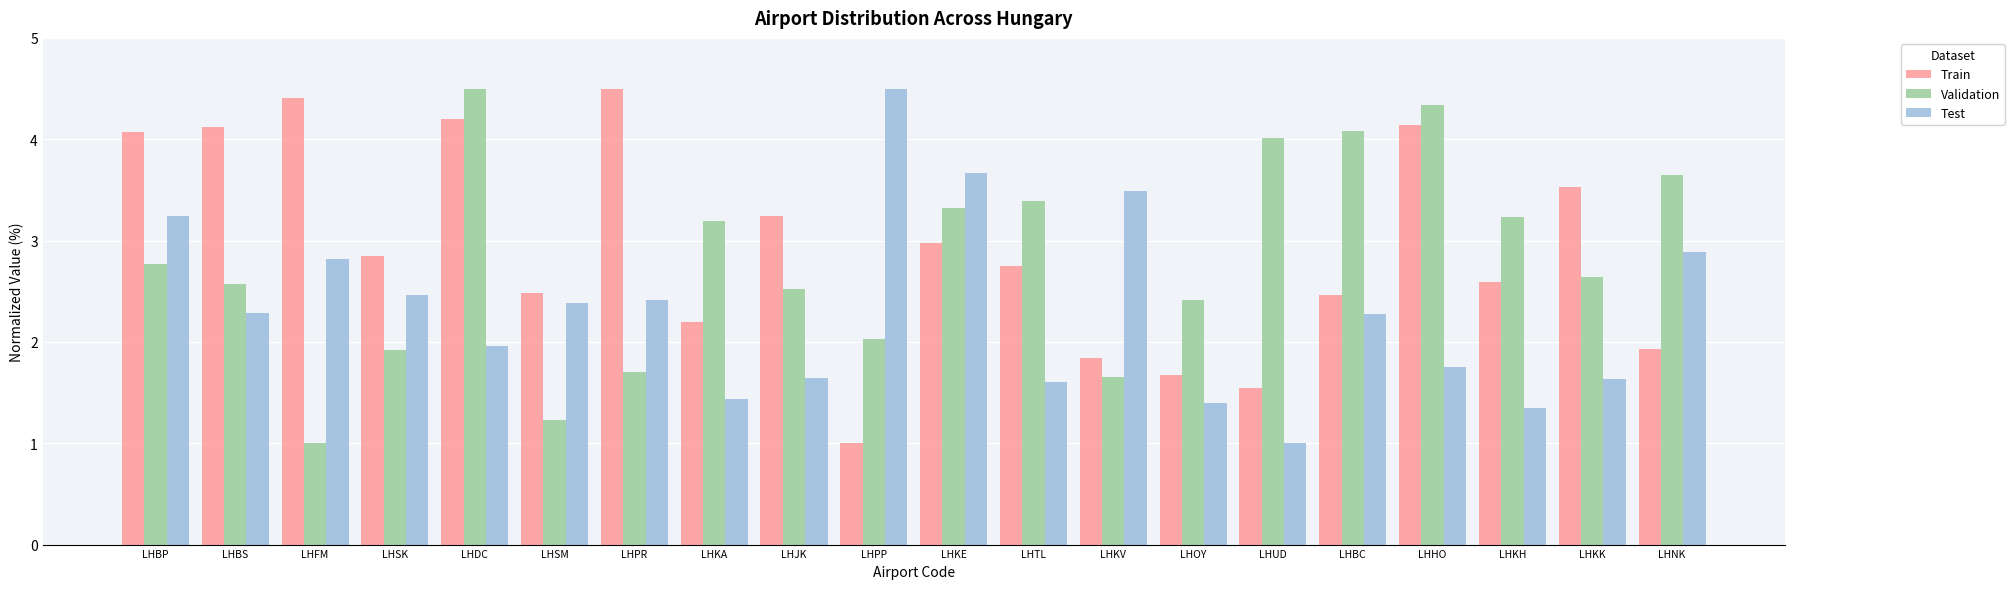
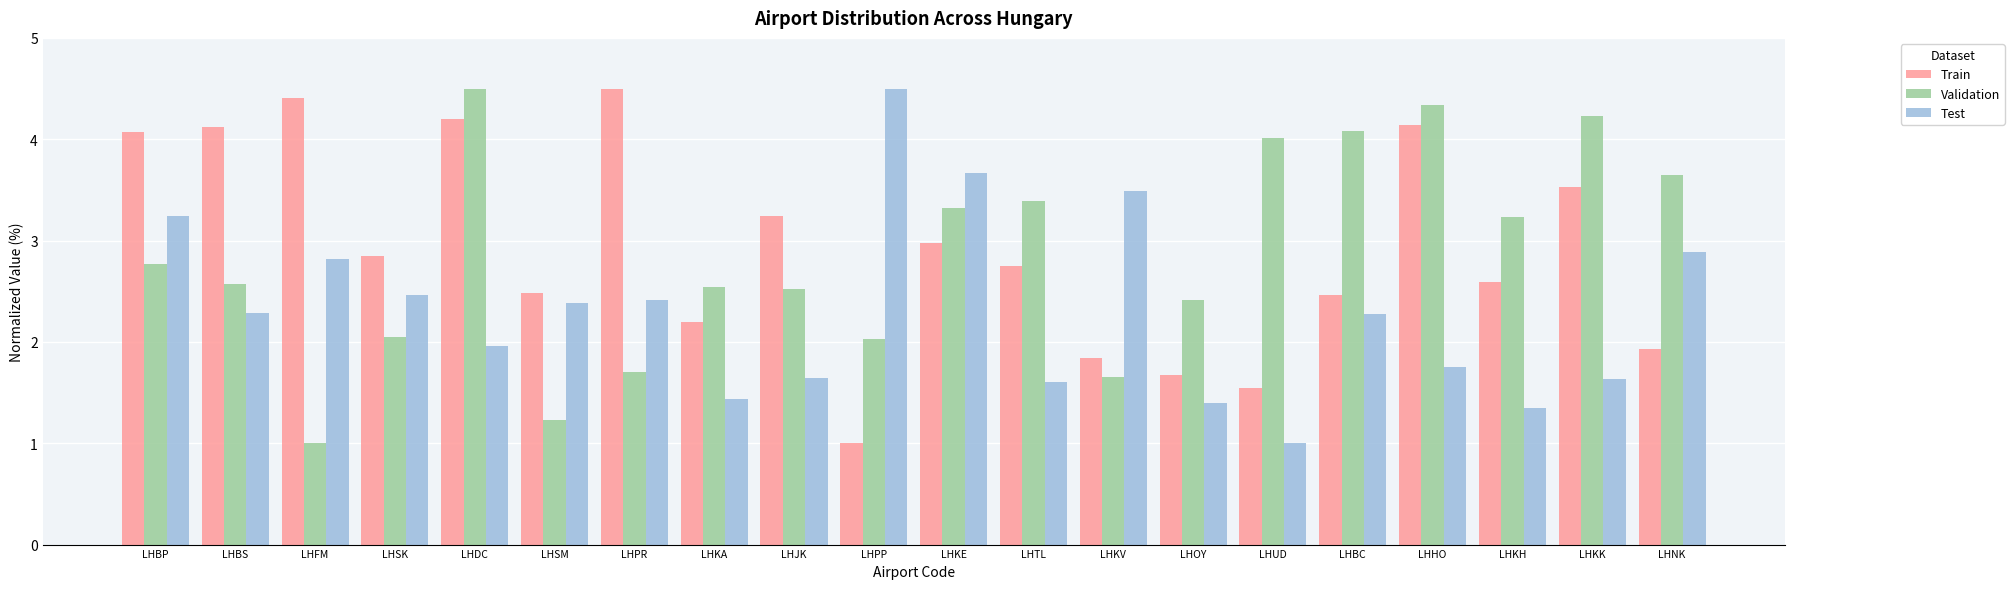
  {
    "Train": {
      "LHBP": 4.08,
      "LHBS": 4.12,
      "LHFM": 4.40,
      "LHSK": 2.85,
      "LHDC": 4.20,
      "LHSM": 2.49,
      "LHPR": 4.50,
      "LHKA": 2.19,
      "LHJK": 3.25,
      "LHPP": 1.00,
      "LHKE": 2.98,
      "LHTL": 2.75,
      "LHKV": 1.85,
      "LHOY": 1.67,
      "LHUD": 1.55,
      "LHBC": 2.47,
      "LHHO": 4.14,
      "LHKH": 2.59,
      "LHKK": 3.53,
      "LHNK": 1.93
    },
    "Validation": {
      "LHBP": 2.77,
      "LHBS": 2.57,
      "LHFM": 1.00,
-     "LHSK": 1.92,
+     "LHSK": 2.05,
      "LHDC": 4.50,
      "LHSM": 1.23,
      "LHPR": 1.70,
-     "LHKA": 3.19,
+     "LHKA": 2.54,
      "LHJK": 2.52,
      "LHPP": 2.02,
      "LHKE": 3.32,
      "LHTL": 3.39,
      "LHKV": 1.65,
      "LHOY": 2.41,
      "LHUD": 4.02,
      "LHBC": 4.08,
      "LHHO": 4.34,
      "LHKH": 3.24,
-     "LHKK": 2.64,
+     "LHKK": 4.23,
      "LHNK": 3.65
    },
    "Test": {
      "LHBP": 3.24,
      "LHBS": 2.29,
      "LHFM": 2.82,
      "LHSK": 2.46,
      "LHDC": 1.96,
      "LHSM": 2.38,
      "LHPR": 2.41,
      "LHKA": 1.44,
      "LHJK": 1.64,
      "LHPP": 4.50,
      "LHKE": 3.66,
      "LHTL": 1.60,
      "LHKV": 3.49,
      "LHOY": 1.40,
      "LHUD": 1.00,
      "LHBC": 2.28,
      "LHHO": 1.75,
      "LHKH": 1.35,
      "LHKK": 1.64,
      "LHNK": 2.89
    }
  }
